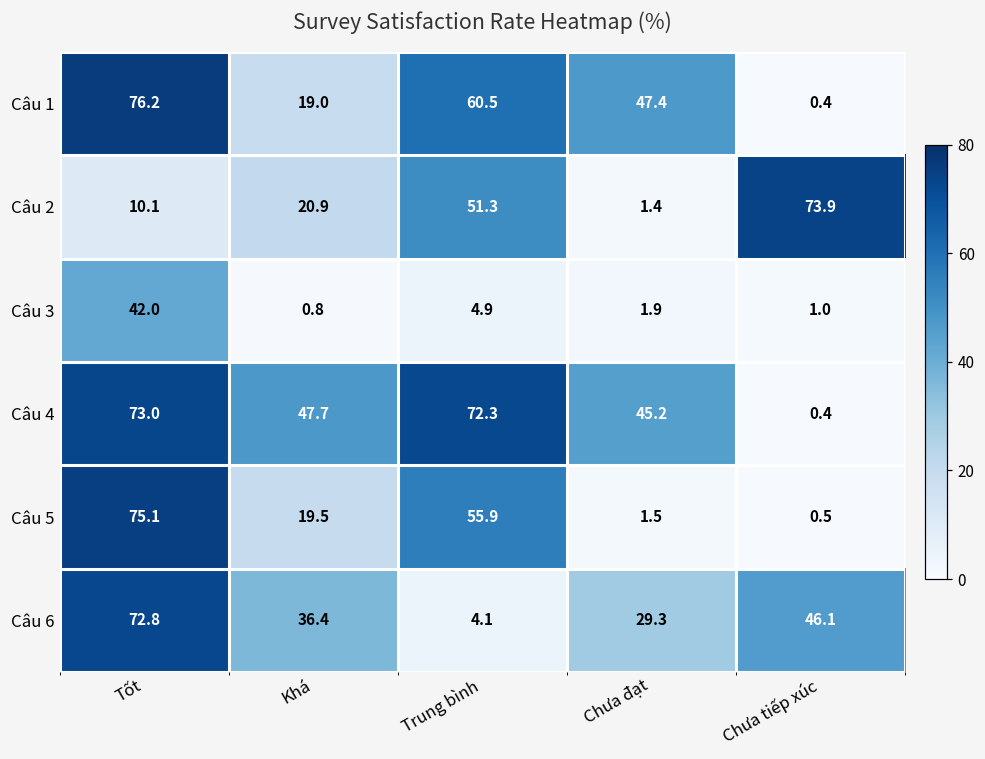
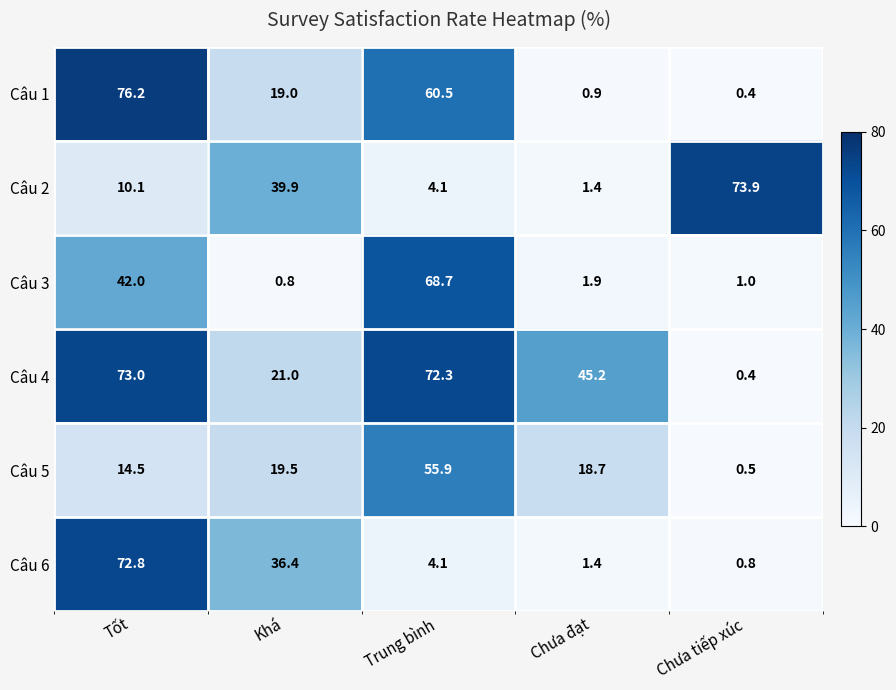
  {
    "Câu 1": {
      "Tốt": 76.2,
      "Khá": 19.0,
      "Trung bình": 60.5,
-     "Chưa đạt": 47.4,
+     "Chưa đạt": 0.9,
      "Chưa tiếp xúc": 0.4
    },
    "Câu 2": {
      "Tốt": 10.1,
-     "Khá": 20.9,
-     "Trung bình": 51.3,
+     "Khá": 39.9,
+     "Trung bình": 4.1,
      "Chưa đạt": 1.4,
      "Chưa tiếp xúc": 73.9
    },
    "Câu 3": {
      "Tốt": 42.0,
      "Khá": 0.8,
-     "Trung bình": 4.9,
+     "Trung bình": 68.7,
      "Chưa đạt": 1.9,
      "Chưa tiếp xúc": 1.0
    },
    "Câu 4": {
      "Tốt": 73.0,
-     "Khá": 47.7,
+     "Khá": 21.0,
      "Trung bình": 72.3,
      "Chưa đạt": 45.2,
      "Chưa tiếp xúc": 0.4
    },
    "Câu 5": {
-     "Tốt": 75.1,
+     "Tốt": 14.5,
      "Khá": 19.5,
      "Trung bình": 55.9,
-     "Chưa đạt": 1.5,
+     "Chưa đạt": 18.7,
      "Chưa tiếp xúc": 0.5
    },
    "Câu 6": {
      "Tốt": 72.8,
      "Khá": 36.4,
      "Trung bình": 4.1,
-     "Chưa đạt": 29.3,
-     "Chưa tiếp xúc": 46.1
+     "Chưa đạt": 1.4,
+     "Chưa tiếp xúc": 0.8
    }
  }
